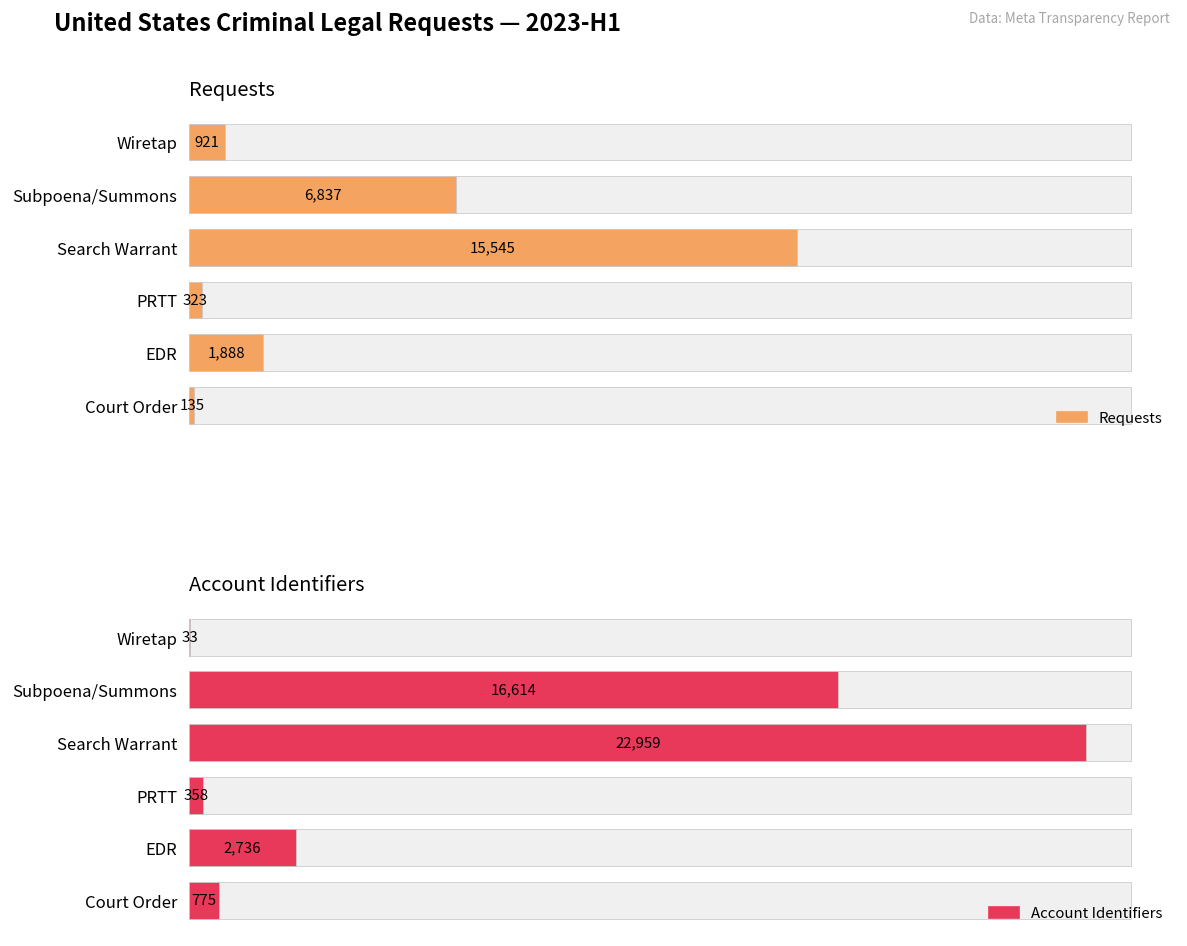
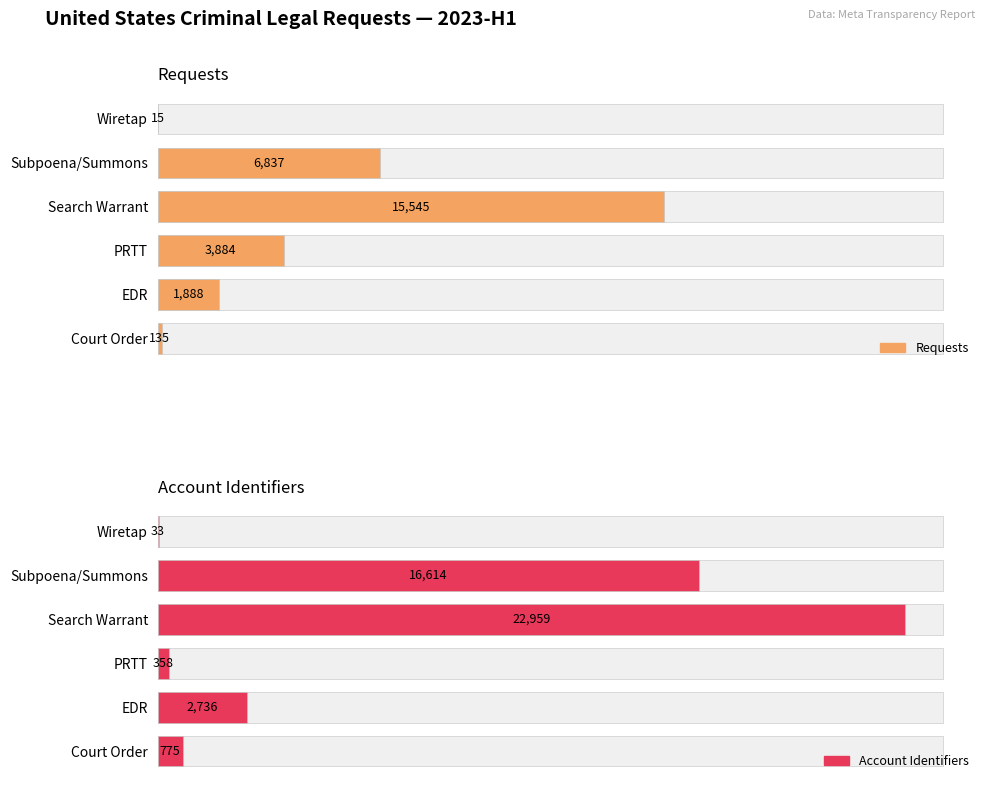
  {
    "Requests": {
      "Requests": {
-       "Wiretap": "921",
-       "PRTT": "323"
+       "Wiretap": "15",
+       "PRTT": "3,884"
      }
    },
    "Account Identifiers": {
      "Account Identifiers": {
        "Wiretap": "33"
      }
    }
  }
